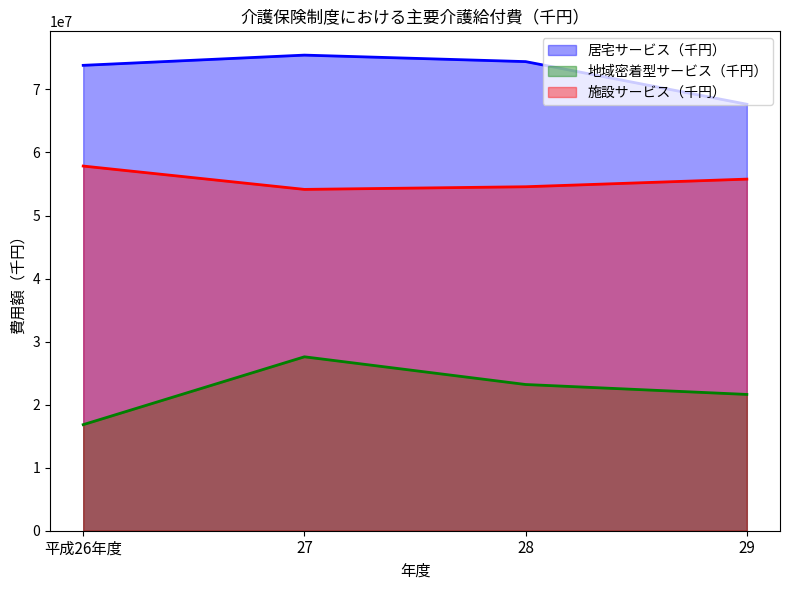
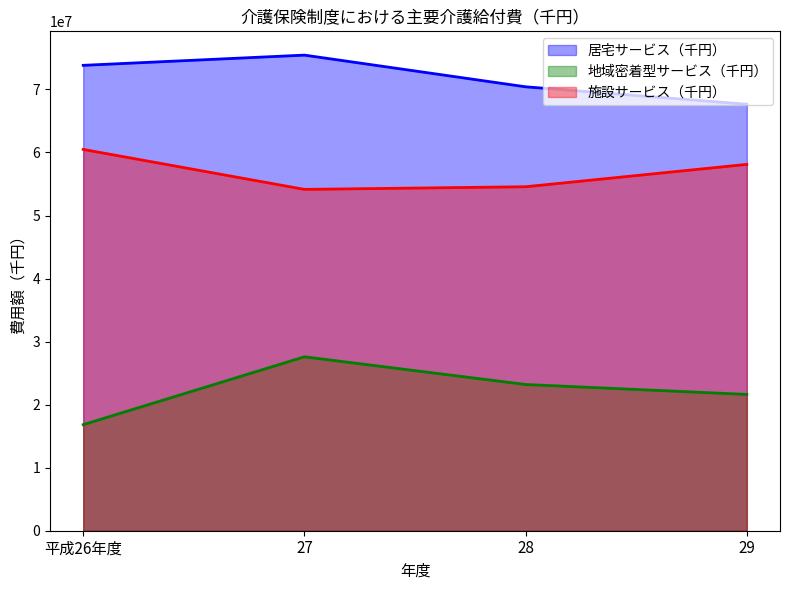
  {
    "居宅サービス（千円）": {
      "平成26年度": 74000000,
      "27": 75000000,
-     "28": 74000000
+     "28": 70000000
    },
    "地域密着型サービス（千円）": {
      "平成26年度": 17000000,
      "27": 28000000,
      "28": 23000000,
      "29": 22000000
    },
    "施設サービス（千円）": {
-     "平成26年度": 58000000,
+     "平成26年度": 60000000,
      "27": 54000000,
      "28": 55000000,
-     "29": 56000000
+     "29": 58000000
    }
  }
